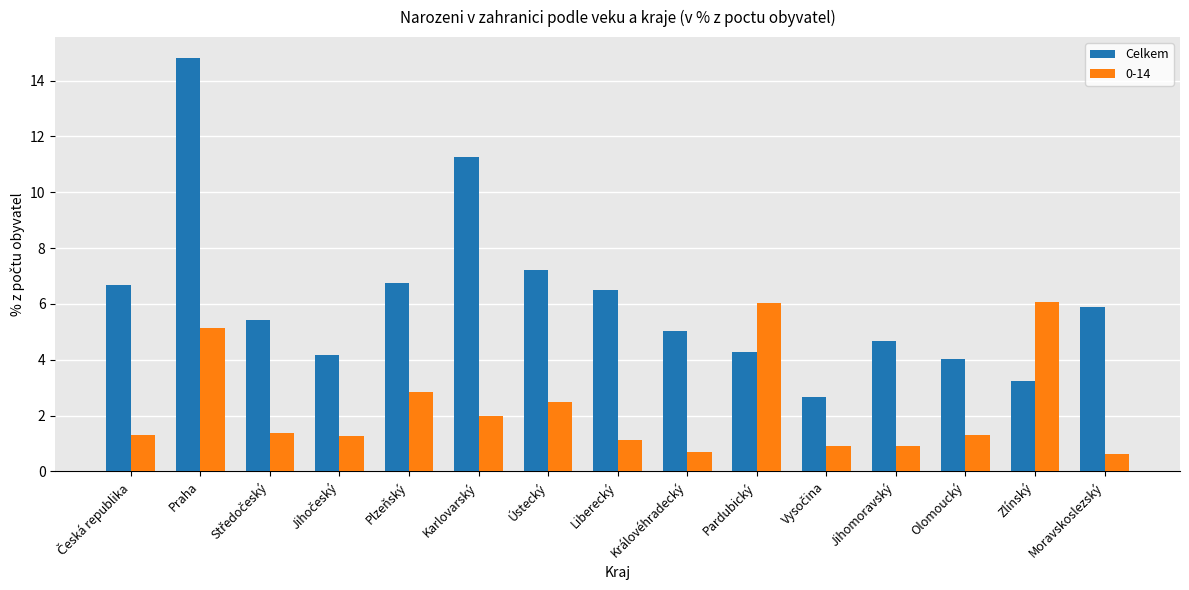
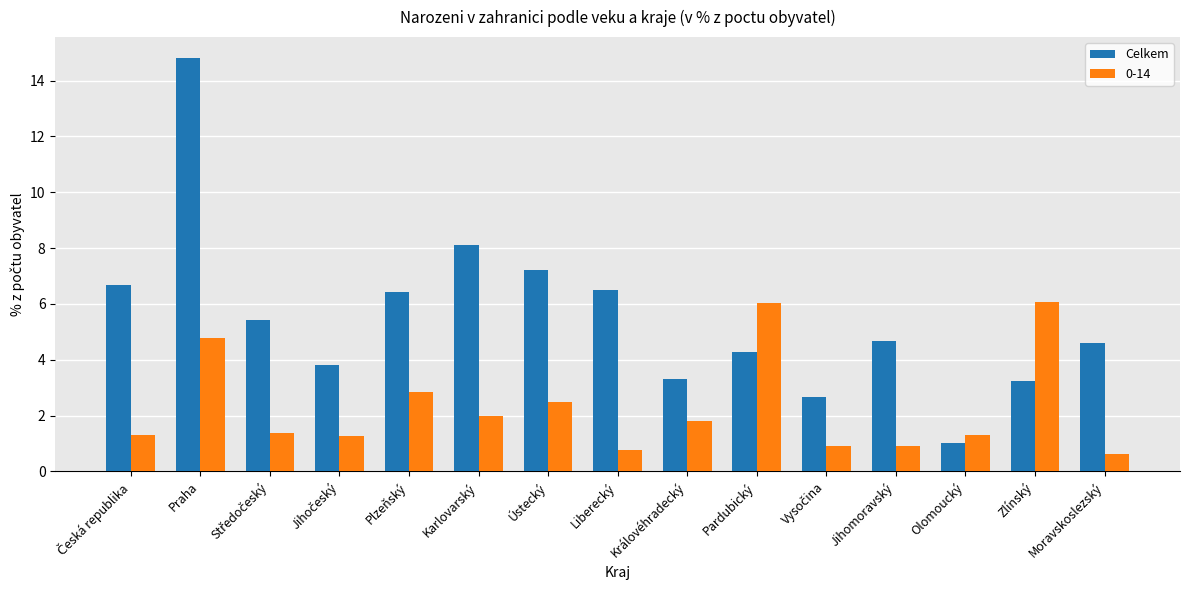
  {
    "Celkem": {
      "Česká republika": 6.7,
      "Praha": 14.8,
      "Středočeský": 5.4,
-     "Jihočeský": 4.2,
-     "Plzeňský": 6.8,
-     "Karlovarský": 11.3,
+     "Jihočeský": 3.8,
+     "Plzeňský": 6.4,
+     "Karlovarský": 8.1,
      "Ústecký": 7.2,
      "Liberecký": 6.5,
-     "Královéhradecký": 5.0,
+     "Královéhradecký": 3.3,
      "Pardubický": 4.3,
      "Vysočina": 2.7,
      "Jihomoravský": 4.7,
-     "Olomoucký": 4.0,
+     "Olomoucký": 1.0,
      "Zlínský": 3.3,
-     "Moravskoslezský": 5.9
+     "Moravskoslezský": 4.6
    },
    "0-14": {
      "Česká republika": 1.3,
-     "Praha": 5.1,
+     "Praha": 4.8,
      "Středočeský": 1.4,
      "Jihočeský": 1.3,
      "Plzeňský": 2.8,
      "Karlovarský": 2.0,
      "Ústecký": 2.5,
-     "Liberecký": 1.1,
-     "Královéhradecký": 0.7,
+     "Liberecký": 0.8,
+     "Královéhradecký": 1.8,
      "Pardubický": 6.0,
      "Vysočina": 0.9,
      "Jihomoravský": 0.9,
      "Olomoucký": 1.3,
      "Zlínský": 6.1,
      "Moravskoslezský": 0.6
    }
  }
